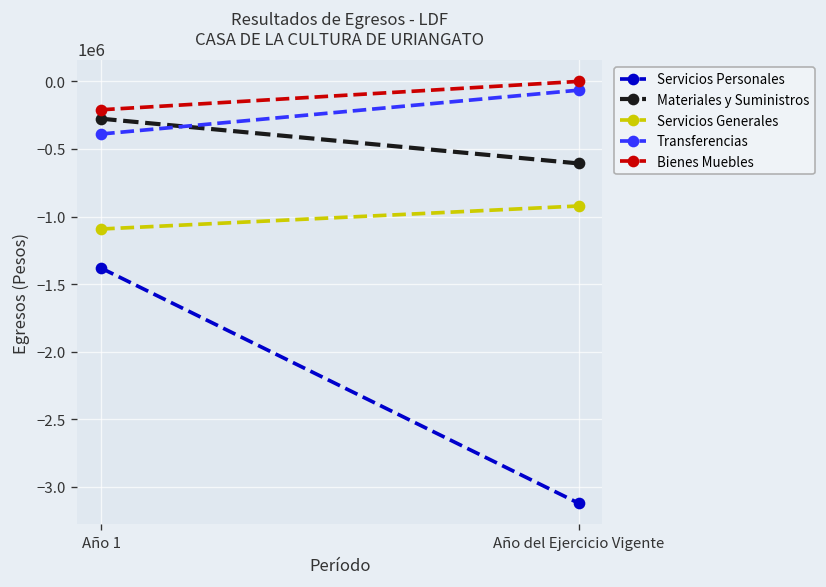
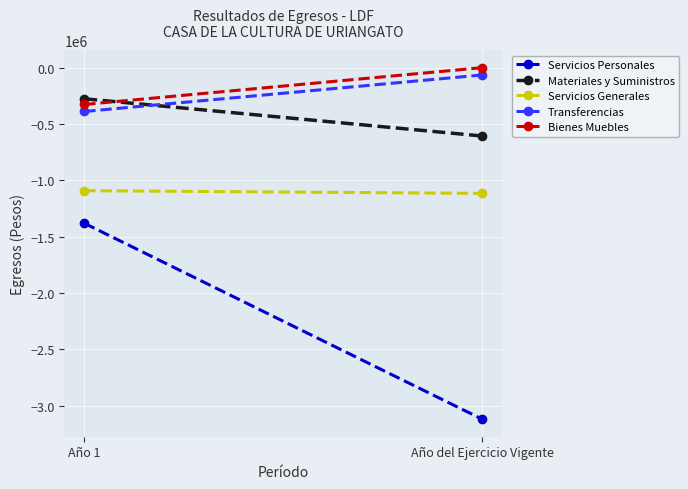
  {
    "Servicios Personales": {
      "Año 1": -1380000,
      "Año del Ejercicio Vigente": -3120000
    },
    "Materiales y Suministros": {
      "Año 1": -280000,
      "Año del Ejercicio Vigente": -610000
    },
    "Servicios Generales": {
      "Año 1": -1090000,
-     "Año del Ejercicio Vigente": -920000
+     "Año del Ejercicio Vigente": -1120000
    },
    "Transferencias": {
      "Año 1": -390000,
      "Año del Ejercicio Vigente": -60000
    },
    "Bienes Muebles": {
-     "Año 1": -210000,
+     "Año 1": -330000,
      "Año del Ejercicio Vigente": 0
    }
  }
